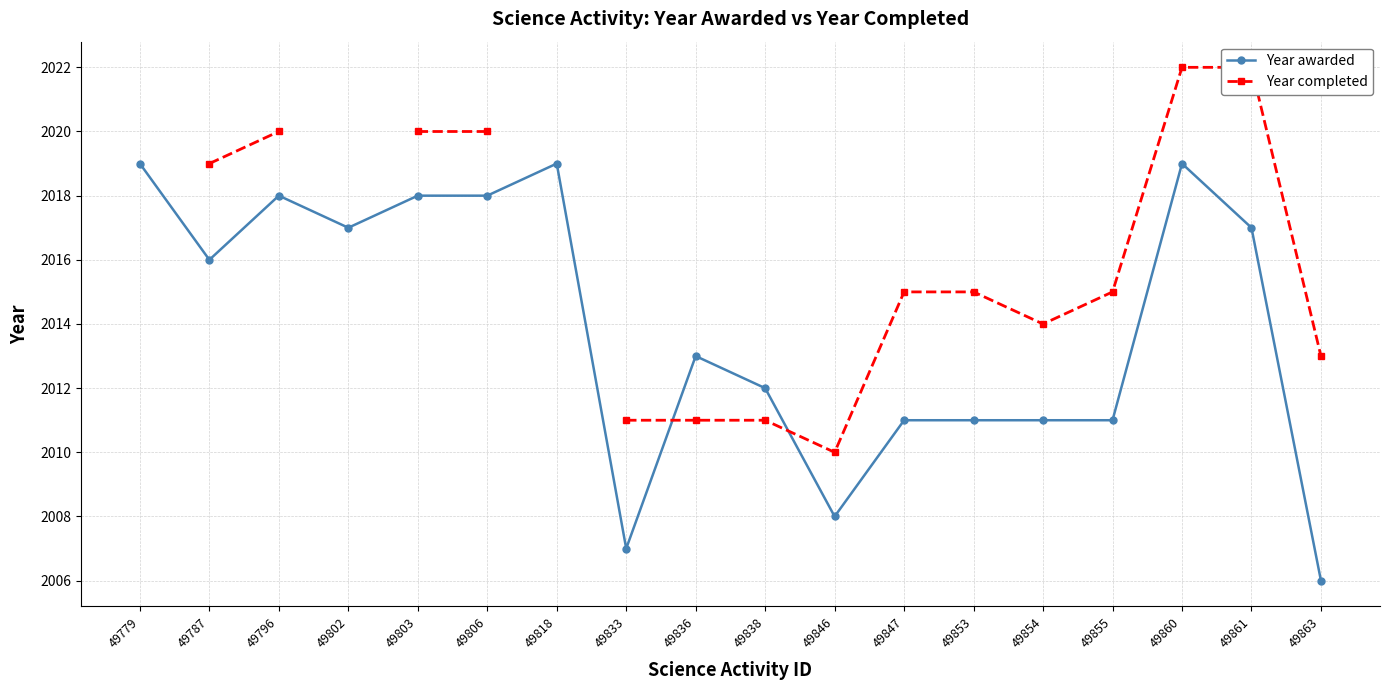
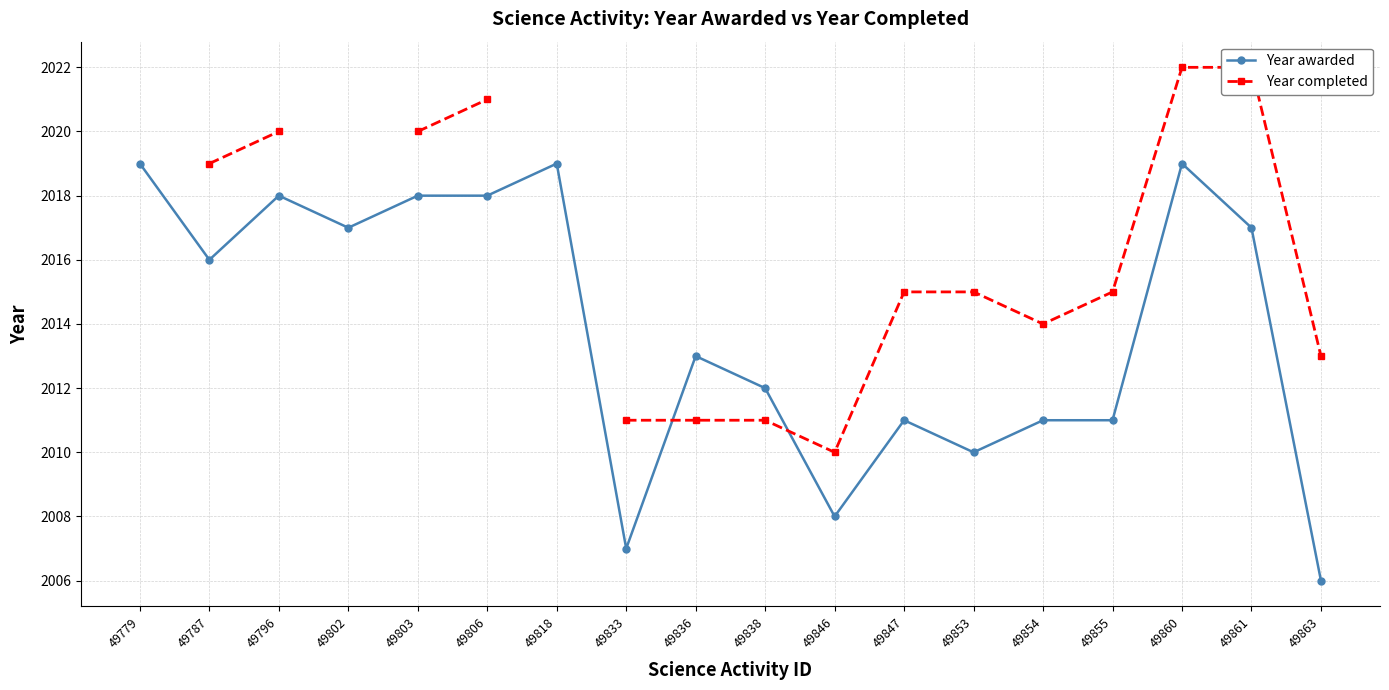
  {
    "Year awarded": {
      "49779": 2019,
      "49787": 2016,
      "49796": 2018,
      "49802": 2017,
      "49803": 2018,
      "49806": 2018,
      "49818": 2019,
      "49833": 2007,
      "49836": 2013,
      "49838": 2012,
      "49846": 2008,
      "49847": 2011,
-     "49853": 2011,
+     "49853": 2010,
      "49854": 2011,
      "49855": 2011,
      "49860": 2019,
      "49861": 2017,
      "49863": 2006
    },
    "Year completed": {
      "49787": 2019,
      "49796": 2020,
      "49803": 2020,
-     "49806": 2020,
+     "49806": 2021,
      "49833": 2011,
      "49836": 2011,
      "49838": 2011,
      "49846": 2010,
      "49847": 2015,
      "49853": 2015,
      "49854": 2014,
      "49855": 2015,
      "49860": 2022,
      "49863": 2013
    }
  }
